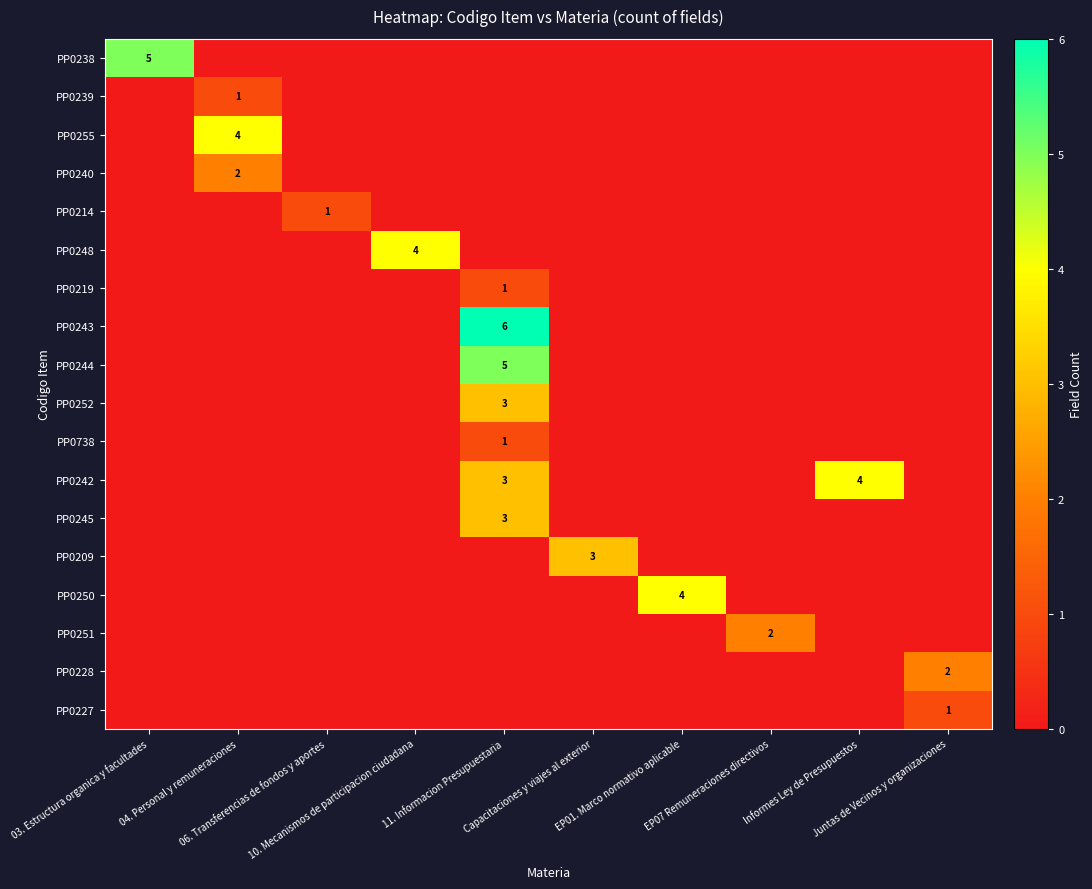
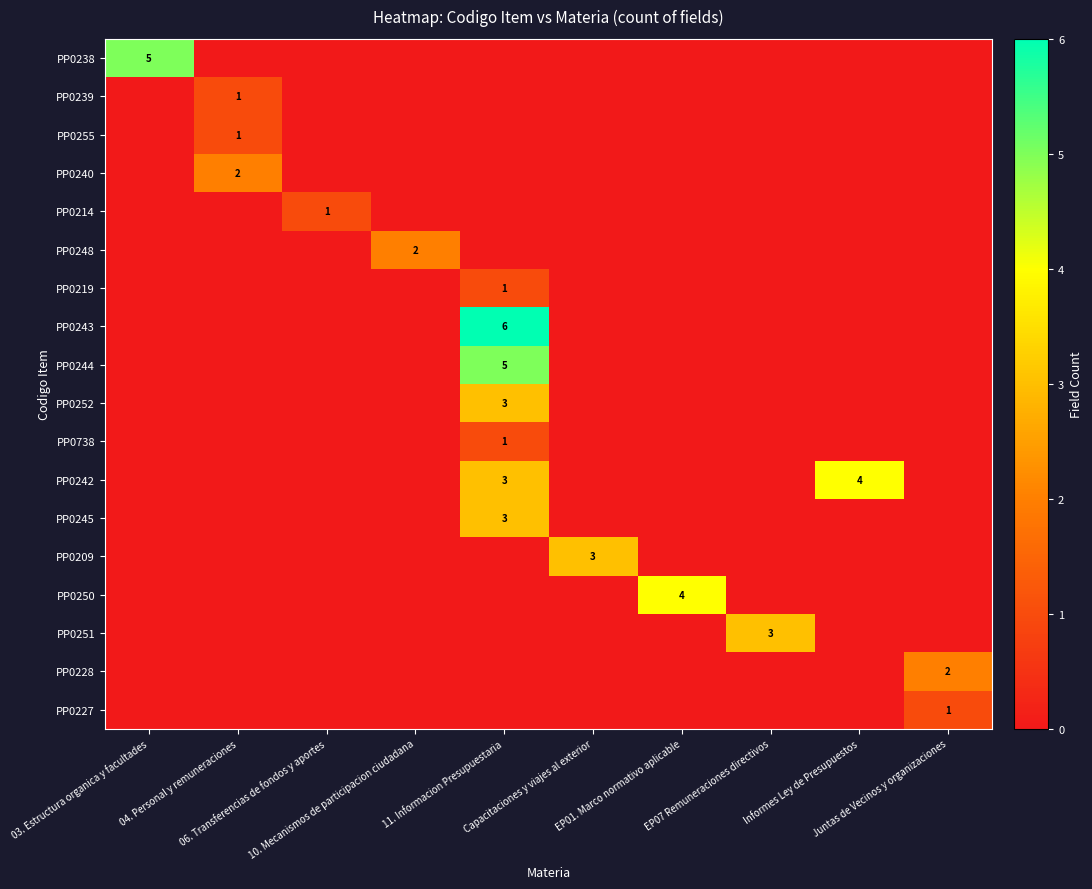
  {
    "PP0238": {
      "03. Estructura organica y facultades": 5
    },
    "PP0239": {
      "04. Personal y remuneraciones": 1
    },
    "PP0255": {
-     "04. Personal y remuneraciones": 4
+     "04. Personal y remuneraciones": 1
    },
    "PP0240": {
      "04. Personal y remuneraciones": 2
    },
    "PP0214": {
      "06. Transferencias de fondos y aportes": 1
    },
    "PP0248": {
-     "10. Mecanismos de participacion ciudadana": 4
+     "10. Mecanismos de participacion ciudadana": 2
    },
    "PP0219": {
      "11. Informacion Presupuestaria": 1
    },
    "PP0243": {
      "11. Informacion Presupuestaria": 6
    },
    "PP0244": {
      "11. Informacion Presupuestaria": 5
    },
    "PP0252": {
      "11. Informacion Presupuestaria": 3
    },
    "PP0738": {
      "11. Informacion Presupuestaria": 1
    },
    "PP0242": {
      "11. Informacion Presupuestaria": 3,
      "Informes Ley de Presupuestos": 4
    },
    "PP0245": {
      "11. Informacion Presupuestaria": 3
    },
    "PP0209": {
      "Capacitaciones y viajes al exterior": 3
    },
    "PP0250": {
      "EP01. Marco normativo aplicable": 4
    },
    "PP0251": {
-     "EP07 Remuneraciones directivos": 2
+     "EP07 Remuneraciones directivos": 3
    },
    "PP0228": {
      "Juntas de Vecinos y organizaciones": 2
    },
    "PP0227": {
      "Juntas de Vecinos y organizaciones": 1
    }
  }
